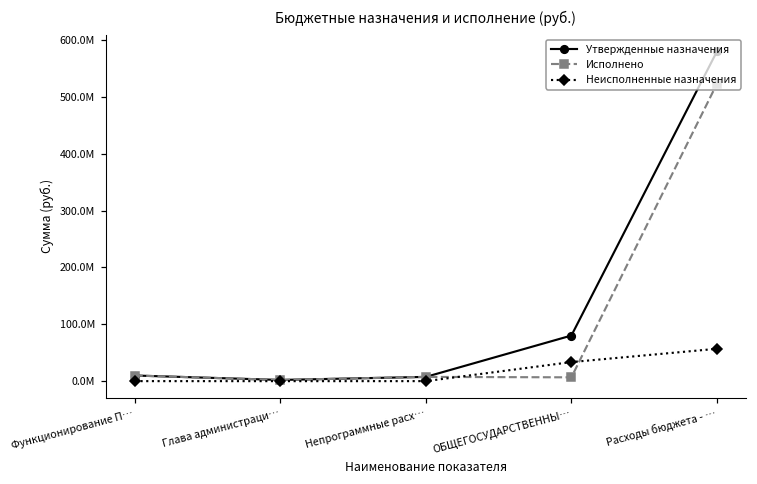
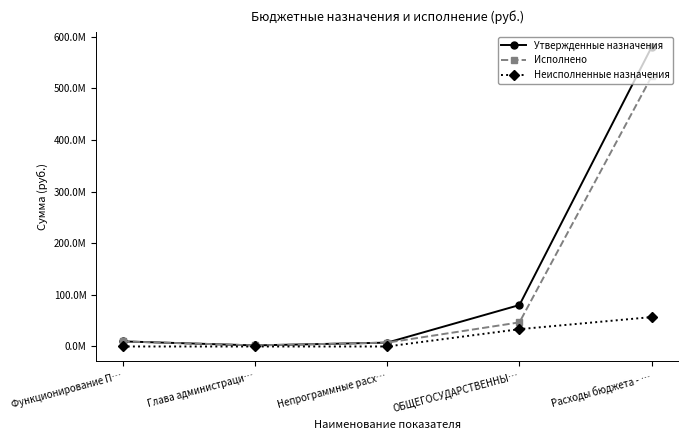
  {
    "Исполнено": {
-     "ОБЩЕГОСУДАРСТВЕННЫ…": 10000000
+     "ОБЩЕГОСУДАРСТВЕННЫ…": 50000000
    }
  }
